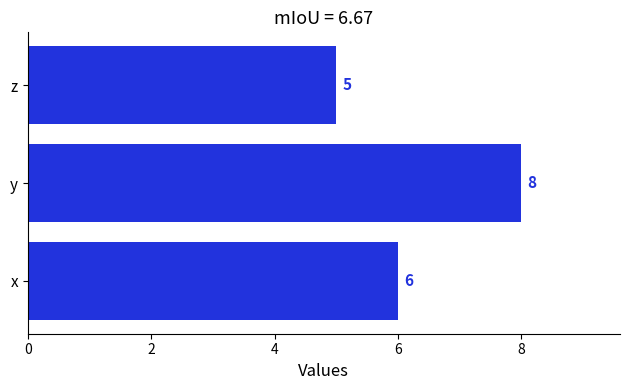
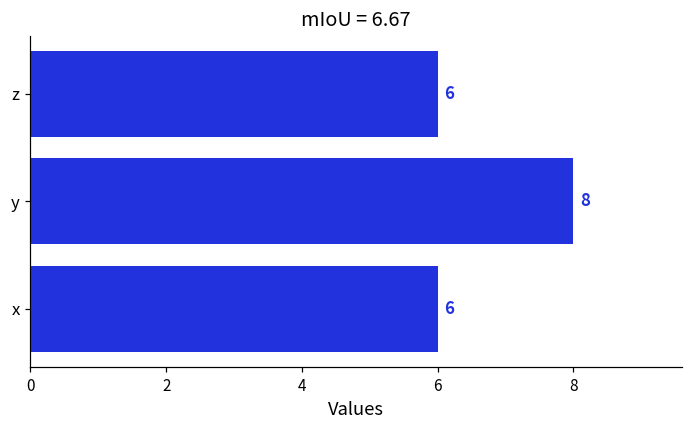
  {
-   "z": 5,
+   "z": 6,
    "y": 8,
    "x": 6
  }
